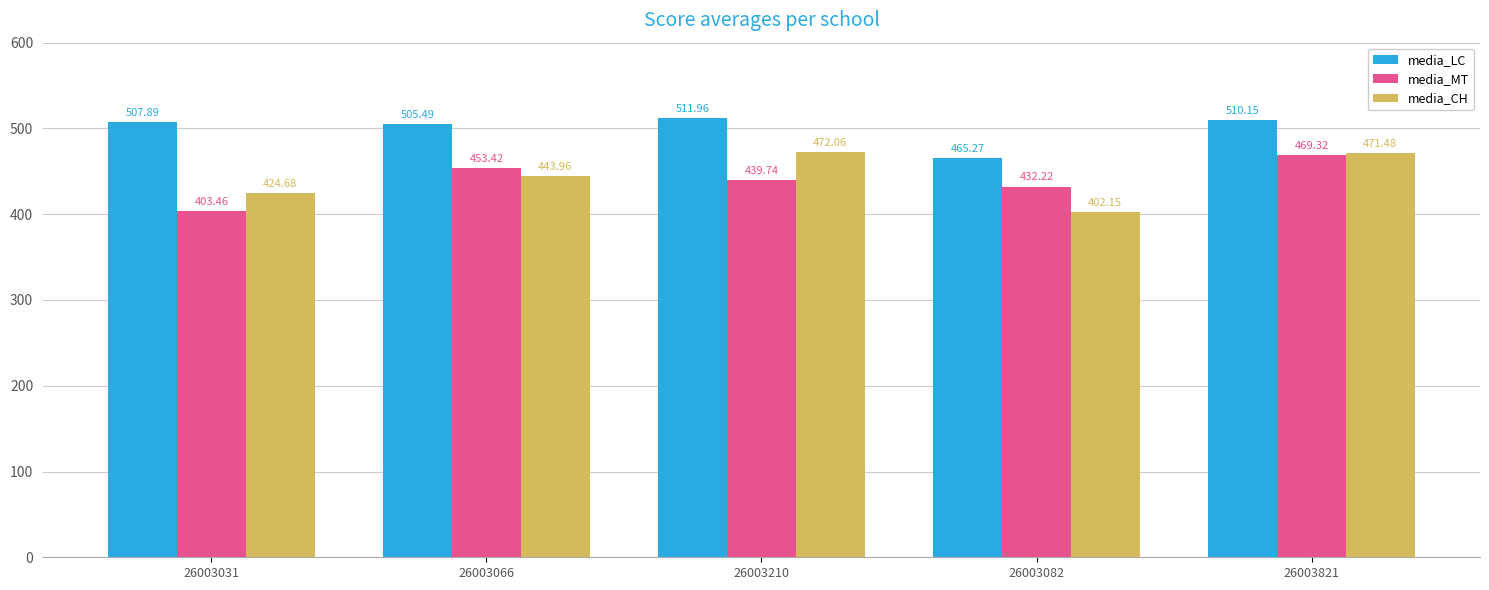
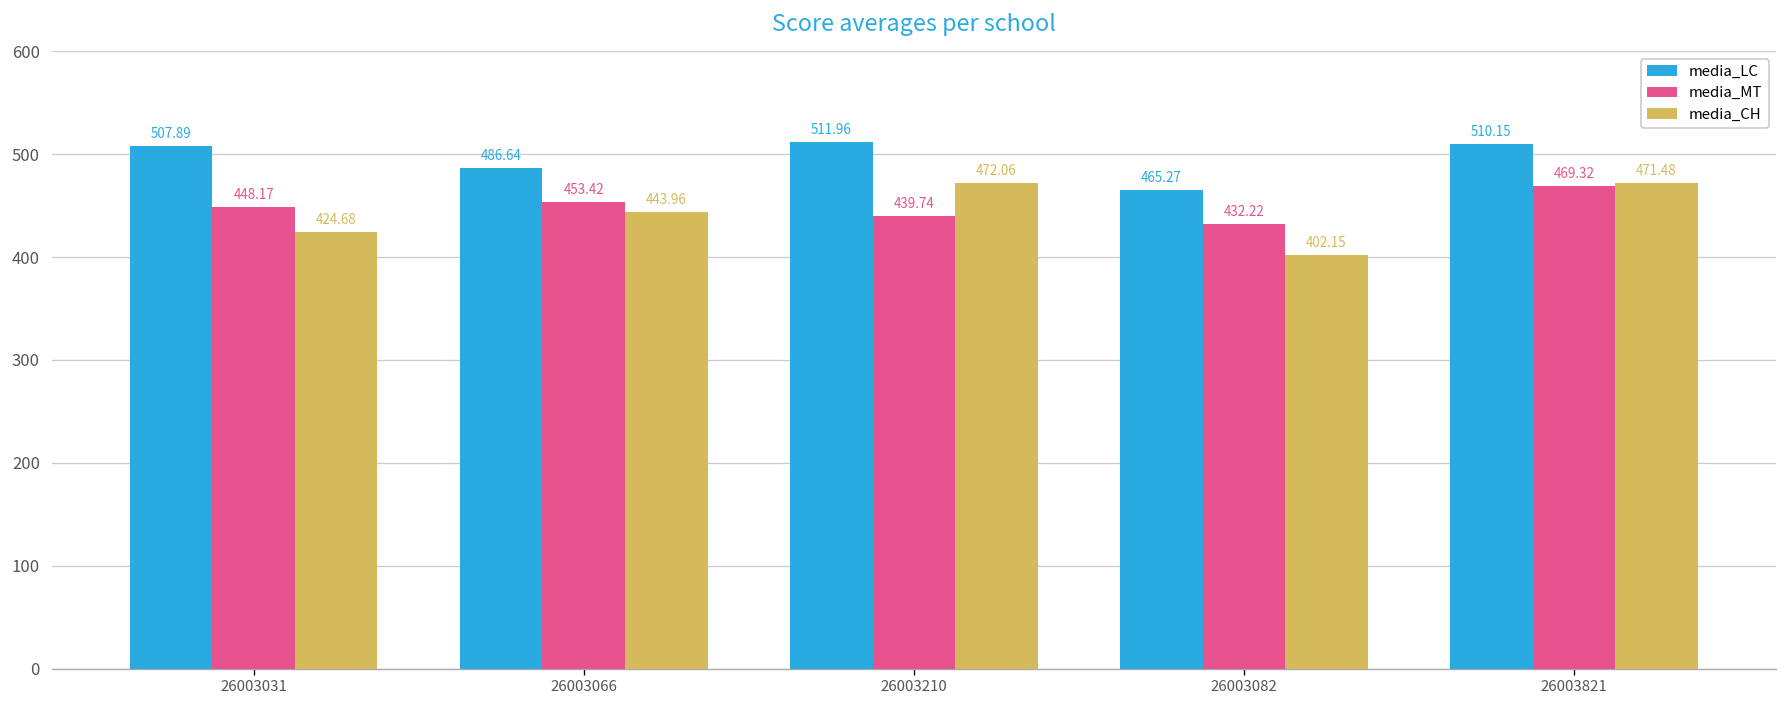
  {
    "media_LC": {
      "26003031": 507.89,
-     "26003066": 505.49,
+     "26003066": 486.64,
      "26003210": 511.96,
      "26003082": 465.27,
      "26003821": 510.15
    },
    "media_MT": {
-     "26003031": 403.46,
+     "26003031": 448.17,
      "26003066": 453.42,
      "26003210": 439.74,
      "26003082": 432.22,
      "26003821": 469.32
    },
    "media_CH": {
      "26003031": 424.68,
      "26003066": 443.96,
      "26003210": 472.06,
      "26003082": 402.15,
      "26003821": 471.48
    }
  }
